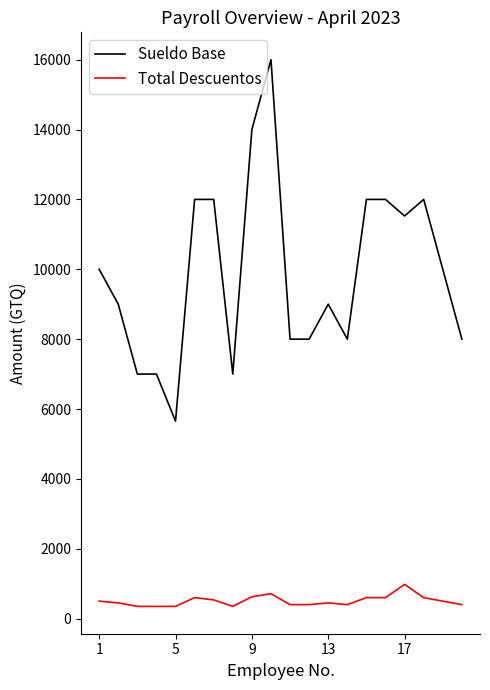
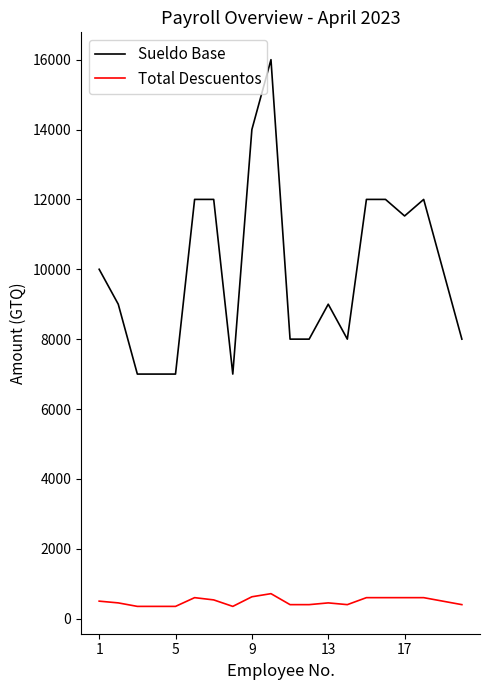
  {
    "Sueldo Base": {
      "1": 10000,
-     "5": 5700,
+     "5": 7000,
      "9": 14000,
      "13": 9000,
      "17": 11500
    },
    "Total Descuentos": {
      "1": 500,
      "5": 400,
      "9": 600,
      "13": 500,
-     "17": 1000
+     "17": 600
    }
  }
